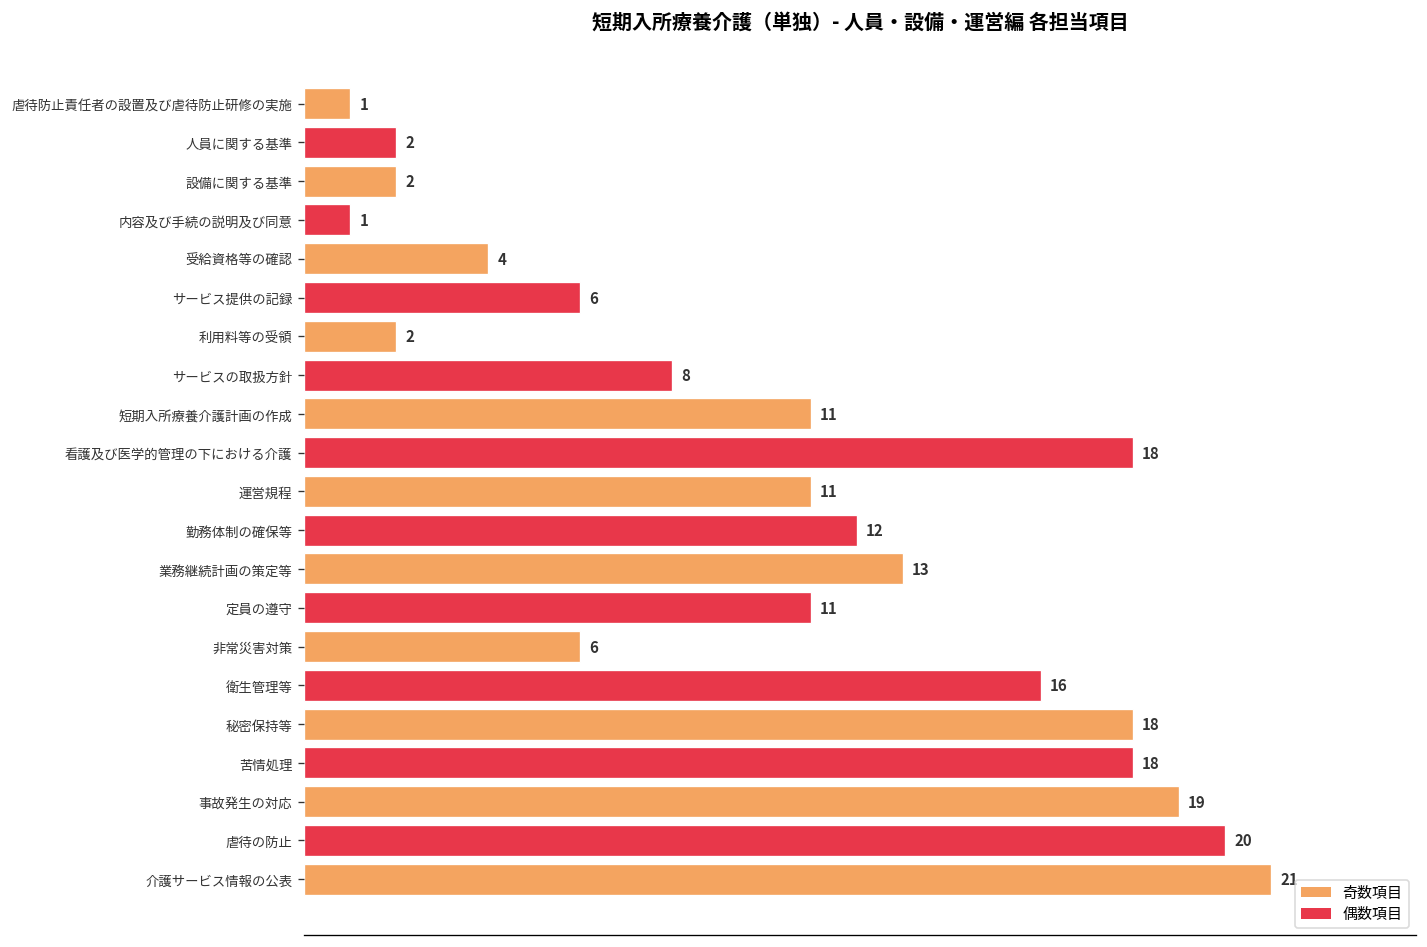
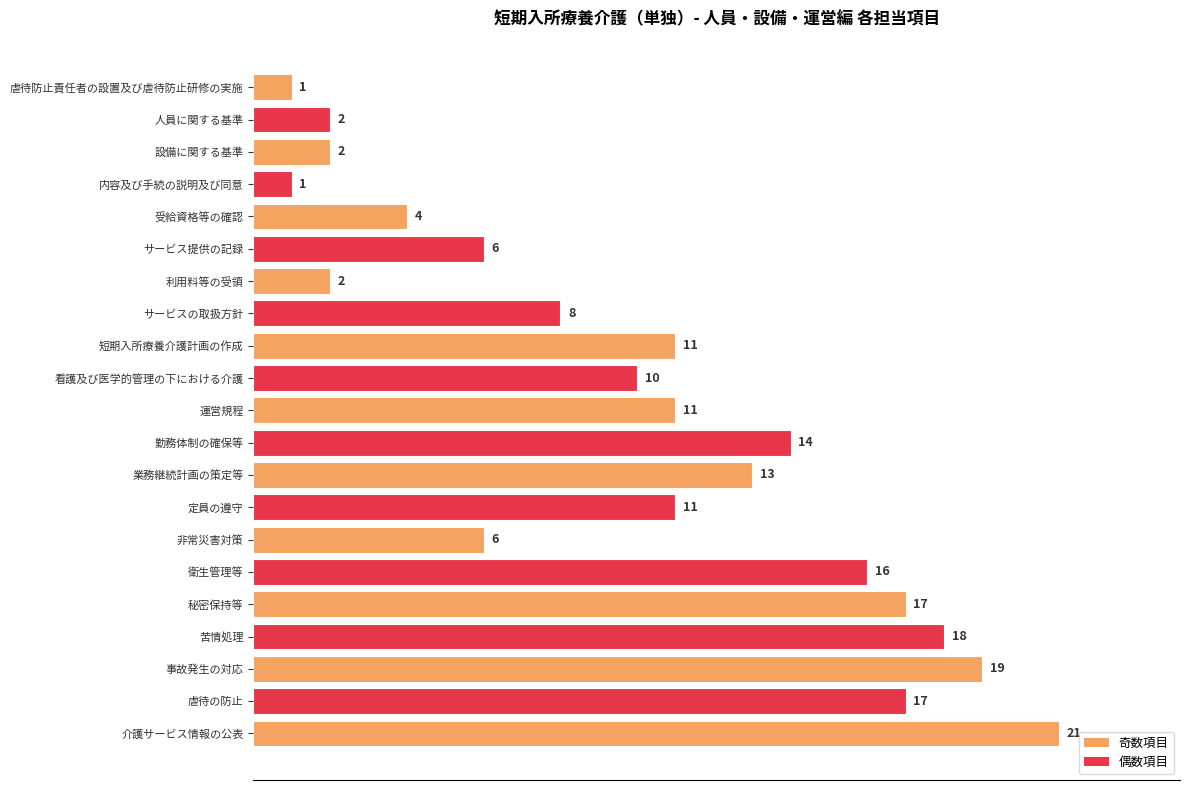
  {
    "虐待防止責任者の設置及び虐待防止研修の実施": 1,
    "人員に関する基準": 2,
    "設備に関する基準": 2,
    "内容及び手続の説明及び同意": 1,
    "受給資格等の確認": 4,
    "サービス提供の記録": 6,
    "利用料等の受領": 2,
    "サービスの取扱方針": 8,
    "短期入所療養介護計画の作成": 11,
-   "看護及び医学的管理の下における介護": 18,
+   "看護及び医学的管理の下における介護": 10,
    "運営規程": 11,
-   "勤務体制の確保等": 12,
+   "勤務体制の確保等": 14,
    "業務継続計画の策定等": 13,
    "定員の遵守": 11,
    "非常災害対策": 6,
    "衛生管理等": 16,
-   "秘密保持等": 18,
+   "秘密保持等": 17,
    "苦情処理": 18,
    "事故発生の対応": 19,
-   "虐待の防止": 20
+   "虐待の防止": 17
  }
